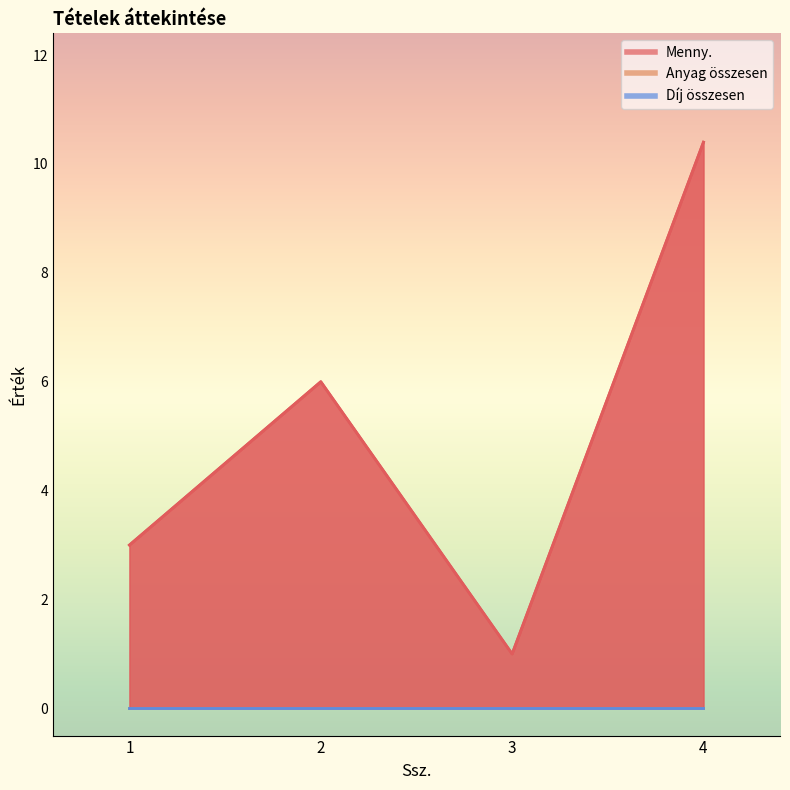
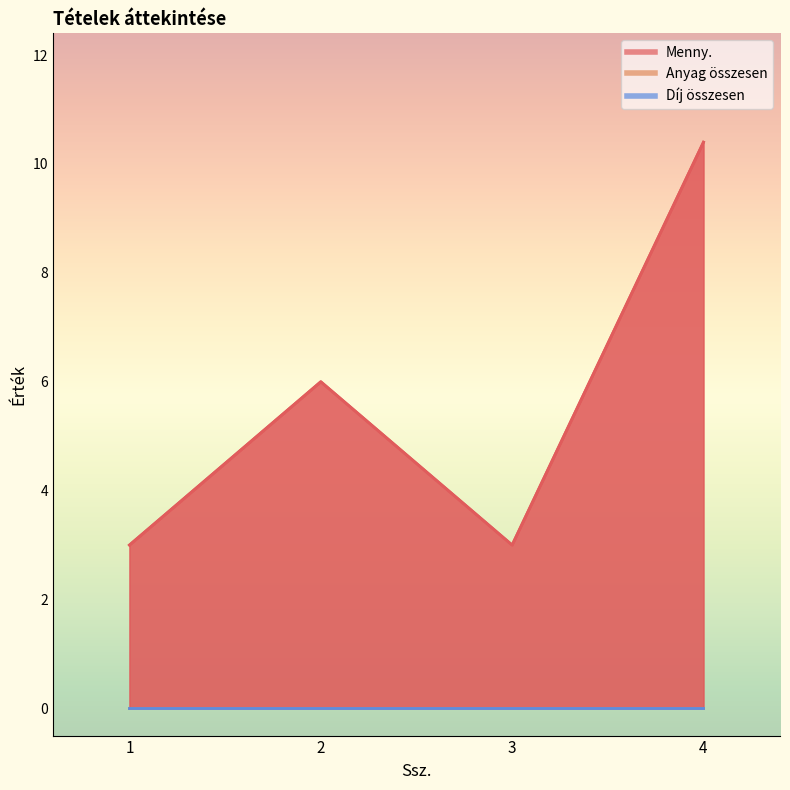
  {
    "Menny.": {
      "1": 3,
      "2": 6,
-     "3": 1,
+     "3": 3,
      "4": 10.4
    },
    "Díj összesen": {
      "1": 0,
      "2": 0,
      "3": 0,
      "4": 0
    }
  }
